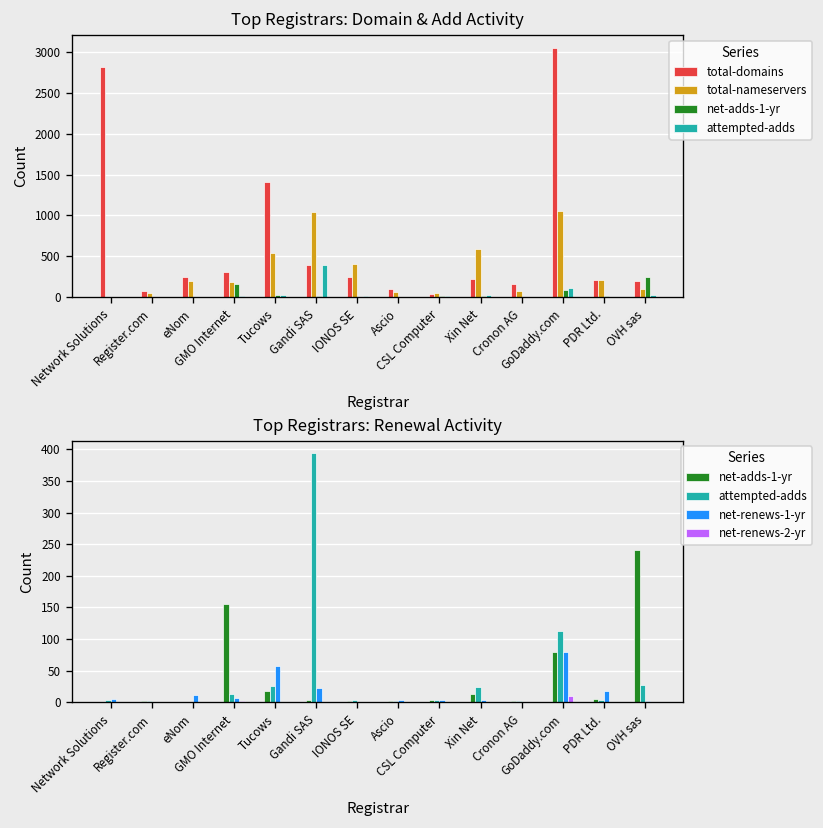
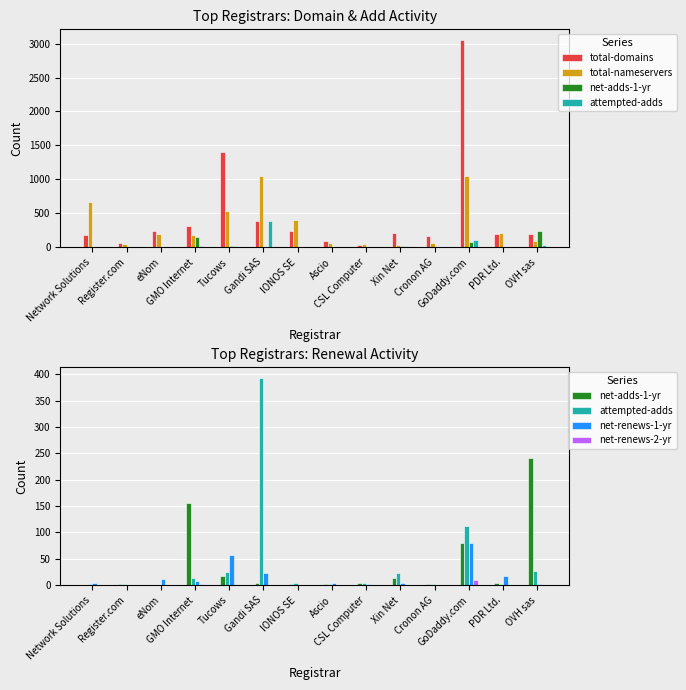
  {
    "Top Registrars: Domain & Add Activity": {
      "total-domains": {
-       "Network Solutions": 2800,
+       "Network Solutions": 200,
        "Register.com": 100,
        "eNom": 200,
        "GMO Internet": 300,
        "Tucows": 1400,
        "Gandi SAS": 400,
        "IONOS SE": 200,
        "Ascio": 100,
        "Xin Net": 200,
        "Cronon AG": 200,
        "GoDaddy.com": 3100,
        "PDR Ltd.": 200,
        "OVH sas": 200
      },
      "total-nameservers": {
-       "Network Solutions": 0,
+       "Network Solutions": 700,
        "Register.com": 0,
        "eNom": 200,
        "GMO Internet": 200,
        "Tucows": 500,
        "Gandi SAS": 1000,
        "IONOS SE": 400,
        "Ascio": 100,
        "CSL Computer": 0,
-       "Xin Net": 600,
+       "Xin Net": 0,
        "Cronon AG": 100,
        "GoDaddy.com": 1100,
        "PDR Ltd.": 200,
        "OVH sas": 100
      },
      "net-adds-1-yr": {
        "Network Solutions": 0,
        "GMO Internet": 200,
        "GoDaddy.com": 100,
        "OVH sas": 200
      },
      "attempted-adds": {
        "Gandi SAS": 400,
        "GoDaddy.com": 100
      }
    },
    "Top Registrars: Renewal Activity": {
      "net-adds-1-yr": {
        "Network Solutions": 0,
        "GMO Internet": 160,
        "Tucows": 20,
        "Xin Net": 10,
        "GoDaddy.com": 80,
        "PDR Ltd.": 10,
        "OVH sas": 240
      },
      "attempted-adds": {
        "GMO Internet": 10,
        "Tucows": 30,
        "Gandi SAS": 390,
        "Xin Net": 20,
        "GoDaddy.com": 110,
        "OVH sas": 30
      },
      "net-renews-1-yr": {
        "Network Solutions": 10,
        "eNom": 10,
        "GMO Internet": 10,
        "Tucows": 60,
        "Gandi SAS": 20,
        "IONOS SE": 0,
        "Cronon AG": 0,
        "GoDaddy.com": 80,
        "PDR Ltd.": 20
      },
      "net-renews-2-yr": {
        "Network Solutions": 0,
        "Register.com": 0,
        "eNom": 0,
        "Tucows": 0,
        "Gandi SAS": 0,
        "IONOS SE": 0,
        "Ascio": 0,
        "CSL Computer": 0,
        "Cronon AG": 0,
        "GoDaddy.com": 10,
        "PDR Ltd.": 0,
        "OVH sas": 0
      }
    }
  }
